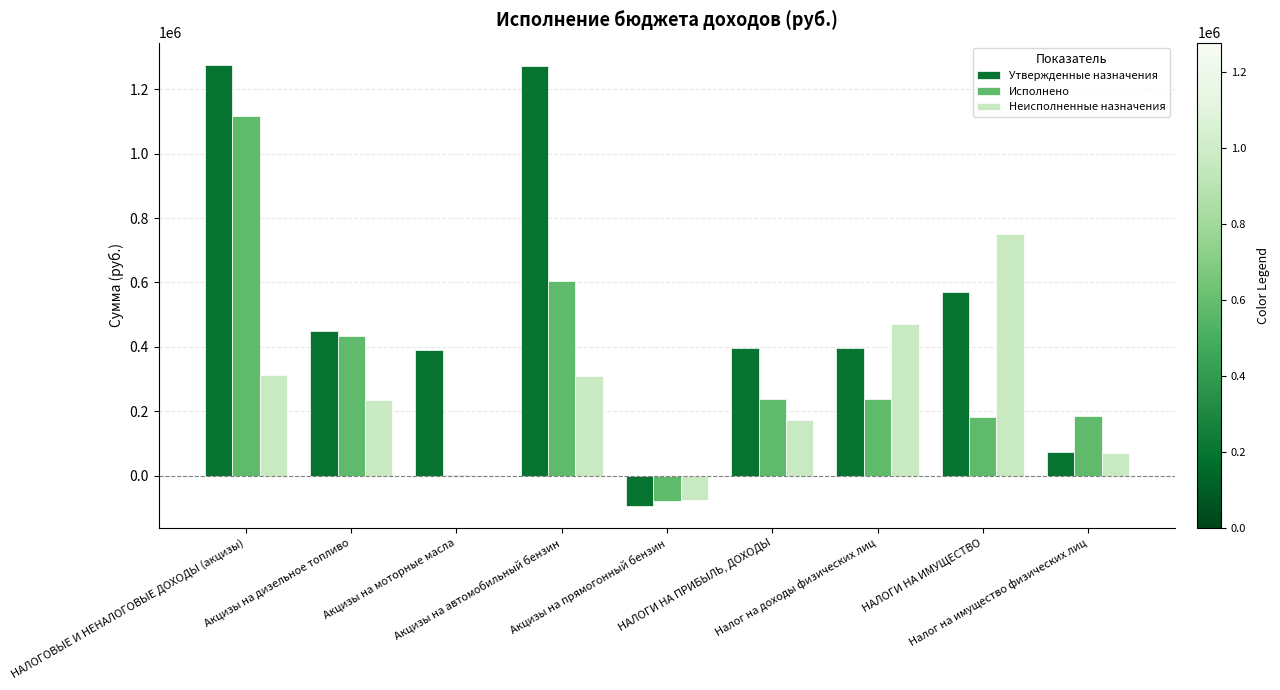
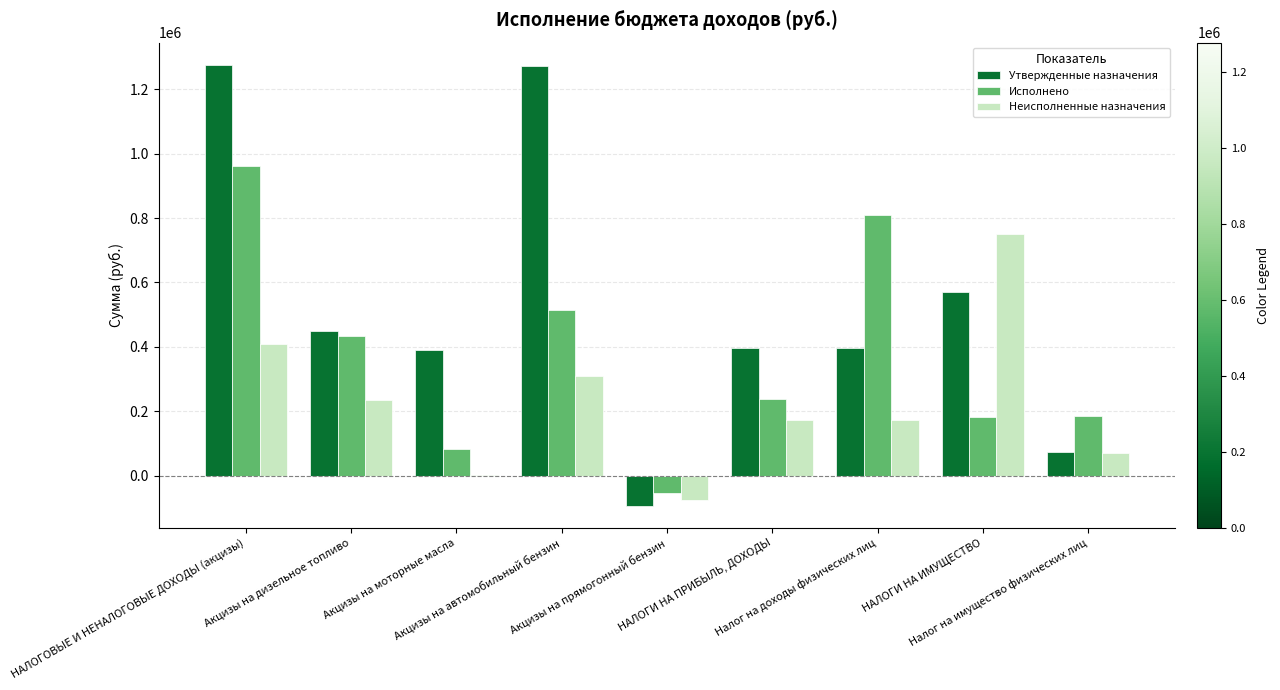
  {
    "Утвержденные назначения": {
      "НАЛОГОВЫЕ И НЕНАЛОГОВЫЕ ДОХОДЫ (акцизы)": 1280000,
      "Акцизы на дизельное топливо": 450000,
      "Акцизы на моторные масла": 390000,
      "Акцизы на автомобильный бензин": 1270000,
      "Акцизы на прямогонный бензин": -90000,
      "НАЛОГИ НА ПРИБЫЛЬ, ДОХОДЫ": 400000,
      "Налог на доходы физических лиц": 400000,
      "НАЛОГИ НА ИМУЩЕСТВО": 570000,
      "Налог на имущество физических лиц": 70000
    },
    "Исполнено": {
-     "НАЛОГОВЫЕ И НЕНАЛОГОВЫЕ ДОХОДЫ (акцизы)": 1120000,
+     "НАЛОГОВЫЕ И НЕНАЛОГОВЫЕ ДОХОДЫ (акцизы)": 960000,
      "Акцизы на дизельное топливо": 430000,
-     "Акцизы на моторные масла": 0,
-     "Акцизы на автомобильный бензин": 600000,
-     "Акцизы на прямогонный бензин": -80000,
+     "Акцизы на моторные масла": 80000,
+     "Акцизы на автомобильный бензин": 520000,
+     "Акцизы на прямогонный бензин": -50000,
      "НАЛОГИ НА ПРИБЫЛЬ, ДОХОДЫ": 240000,
-     "Налог на доходы физических лиц": 240000,
+     "Налог на доходы физических лиц": 810000,
      "НАЛОГИ НА ИМУЩЕСТВО": 180000,
      "Налог на имущество физических лиц": 180000
    },
    "Неисполненные назначения": {
-     "НАЛОГОВЫЕ И НЕНАЛОГОВЫЕ ДОХОДЫ (акцизы)": 310000,
+     "НАЛОГОВЫЕ И НЕНАЛОГОВЫЕ ДОХОДЫ (акцизы)": 410000,
      "Акцизы на дизельное топливо": 230000,
      "Акцизы на автомобильный бензин": 310000,
      "Акцизы на прямогонный бензин": -80000,
      "НАЛОГИ НА ПРИБЫЛЬ, ДОХОДЫ": 170000,
-     "Налог на доходы физических лиц": 470000,
+     "Налог на доходы физических лиц": 170000,
      "НАЛОГИ НА ИМУЩЕСТВО": 750000,
      "Налог на имущество физических лиц": 70000
    }
  }
